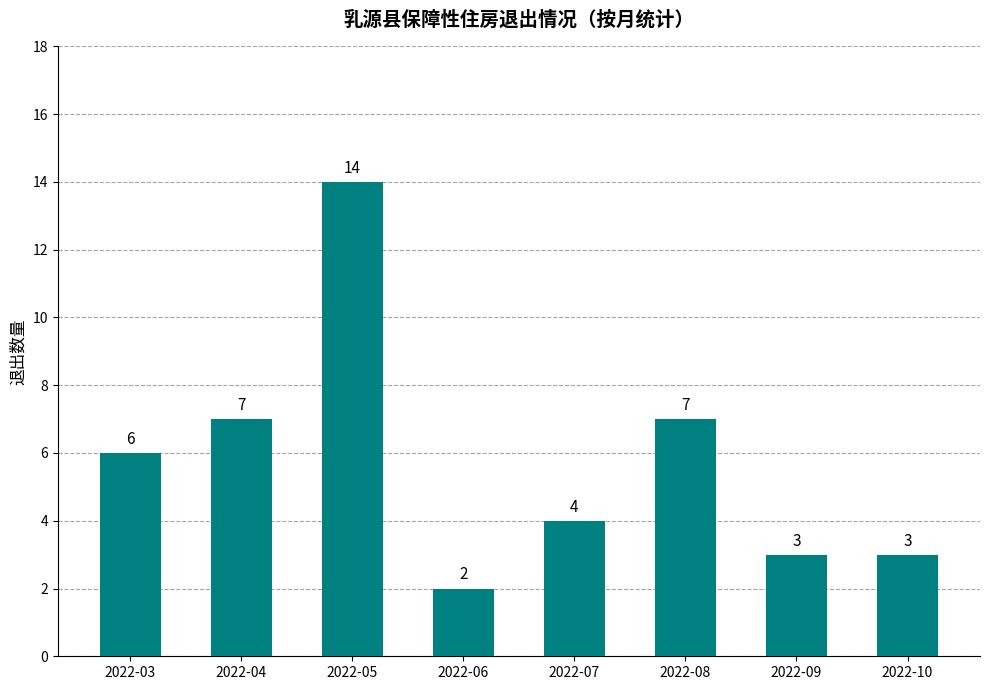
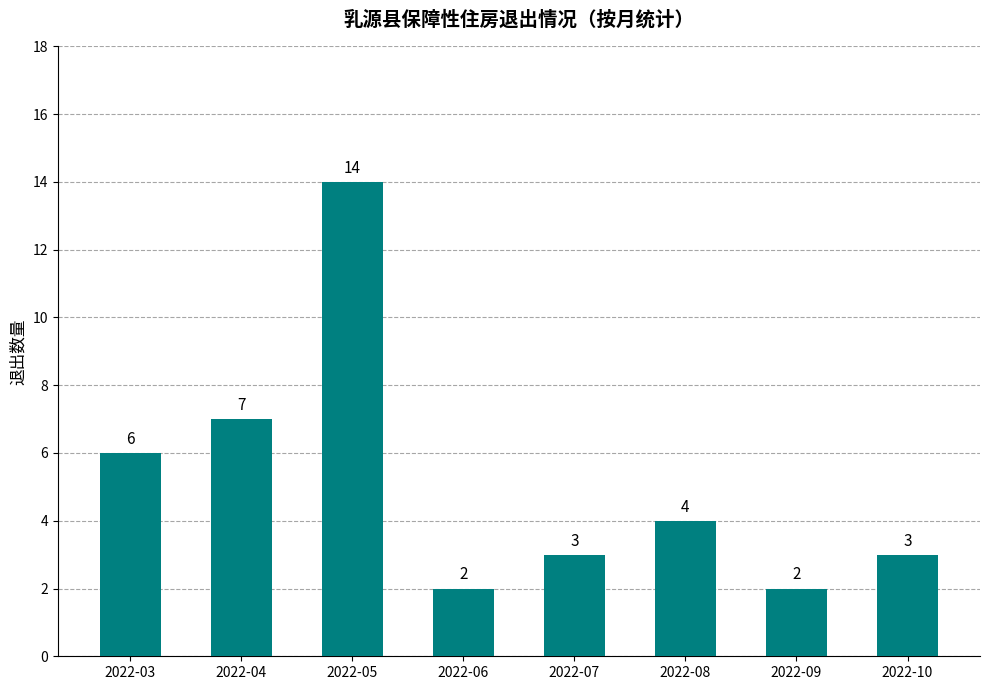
  {
    "2022-03": 6,
    "2022-04": 7,
    "2022-05": 14,
    "2022-06": 2,
-   "2022-07": 4,
-   "2022-08": 7,
-   "2022-09": 3,
+   "2022-07": 3,
+   "2022-08": 4,
+   "2022-09": 2,
    "2022-10": 3
  }
